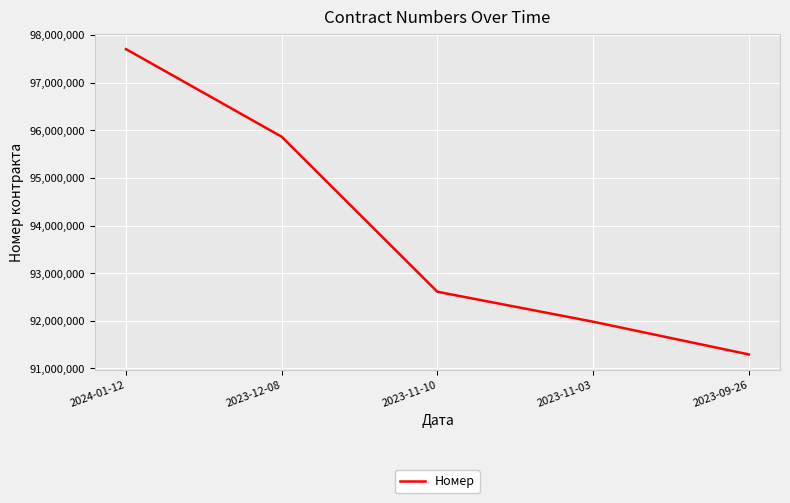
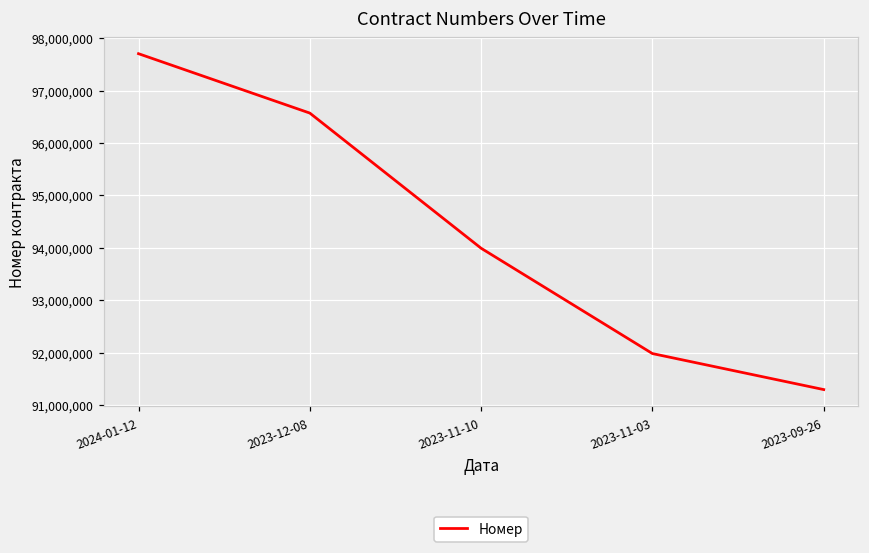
  {
    "2024-01-12": "97,700,000",
-   "2023-12-08": "95,900,000",
-   "2023-11-10": "92,600,000",
+   "2023-12-08": "96,600,000",
+   "2023-11-10": "94,000,000",
    "2023-11-03": "92,000,000",
    "2023-09-26": "91,300,000"
  }
